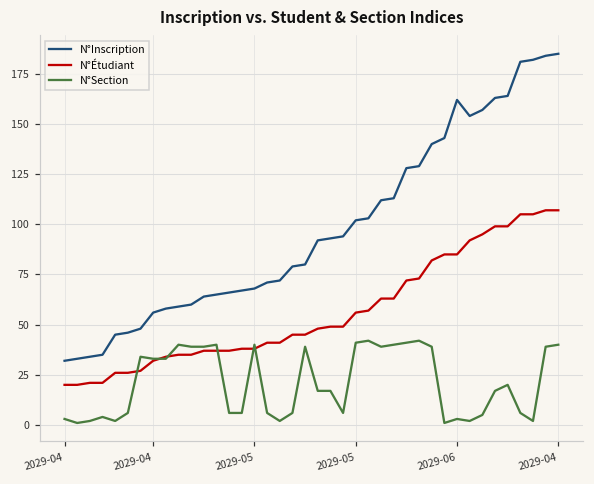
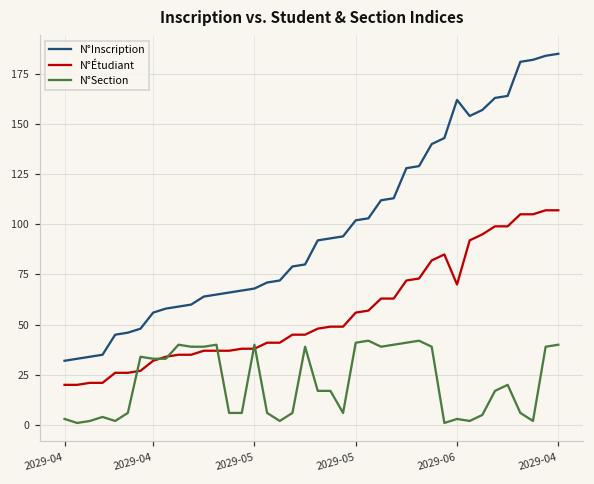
  {
    "N°Inscription": {
      "2029-06": 162
    },
    "N°Étudiant": {
-     "2029-06": 85
+     "2029-06": 70
    },
    "N°Section": {
      "2029-06": 3
    }
  }
